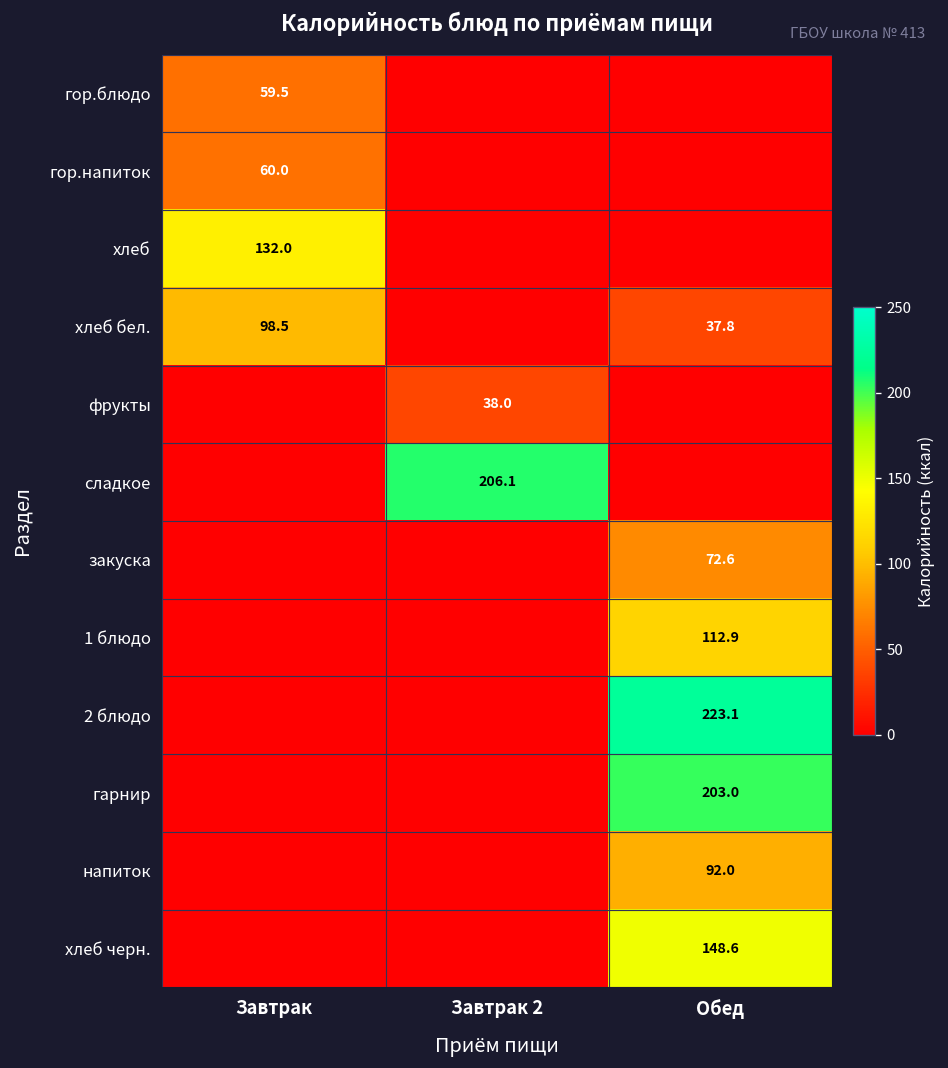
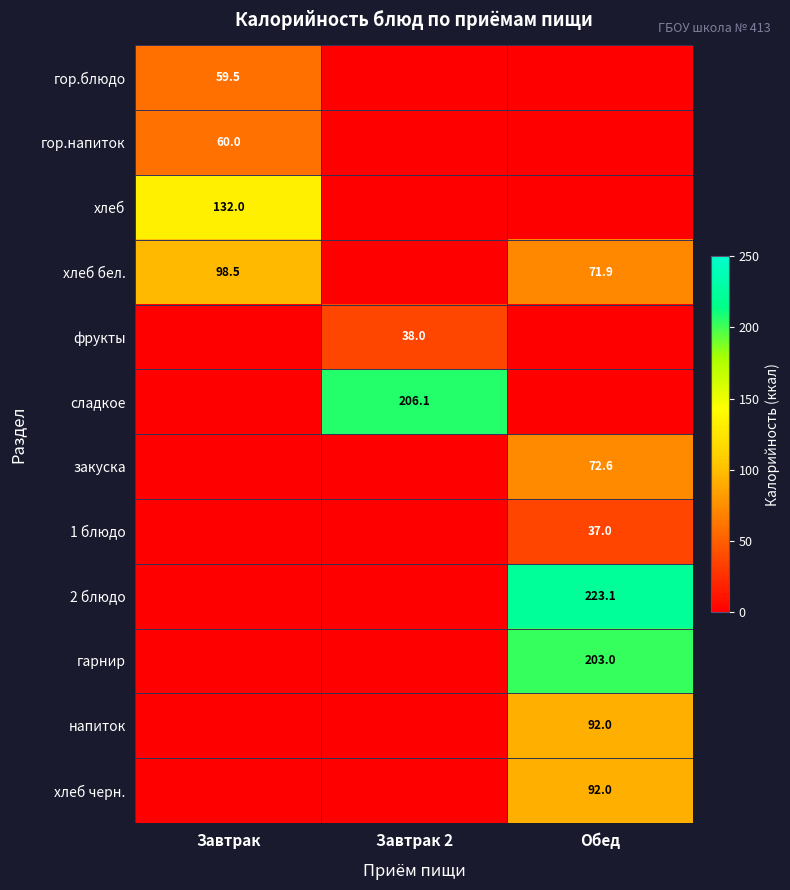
  {
    "гор.блюдо": {
      "Завтрак": 59.5
    },
    "гор.напиток": {
      "Завтрак": 60.0
    },
    "хлеб": {
      "Завтрак": 132.0
    },
    "хлеб бел.": {
      "Завтрак": 98.5,
-     "Обед": 37.8
+     "Обед": 71.9
    },
    "фрукты": {
      "Завтрак 2": 38.0
    },
    "сладкое": {
      "Завтрак 2": 206.1
    },
    "закуска": {
      "Обед": 72.6
    },
    "1 блюдо": {
-     "Обед": 112.9
+     "Обед": 37.0
    },
    "2 блюдо": {
      "Обед": 223.1
    },
    "гарнир": {
      "Обед": 203.0
    },
    "напиток": {
      "Обед": 92.0
    },
    "хлеб черн.": {
-     "Обед": 148.6
+     "Обед": 92.0
    }
  }
